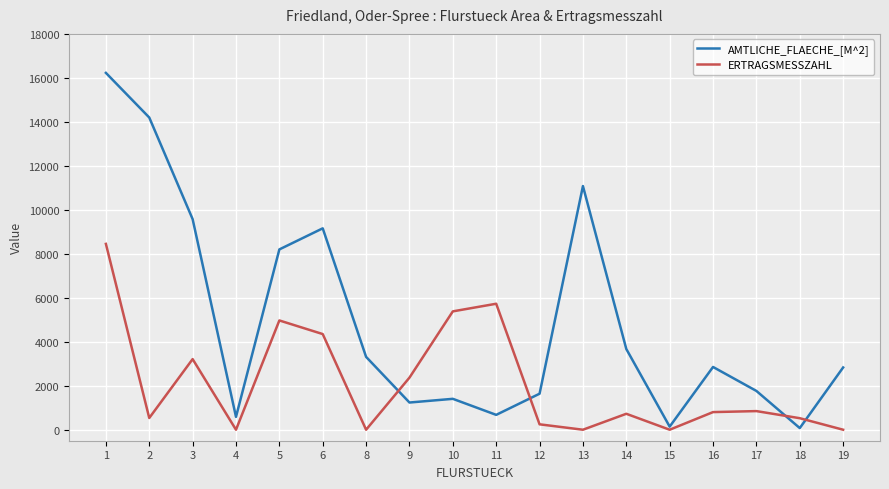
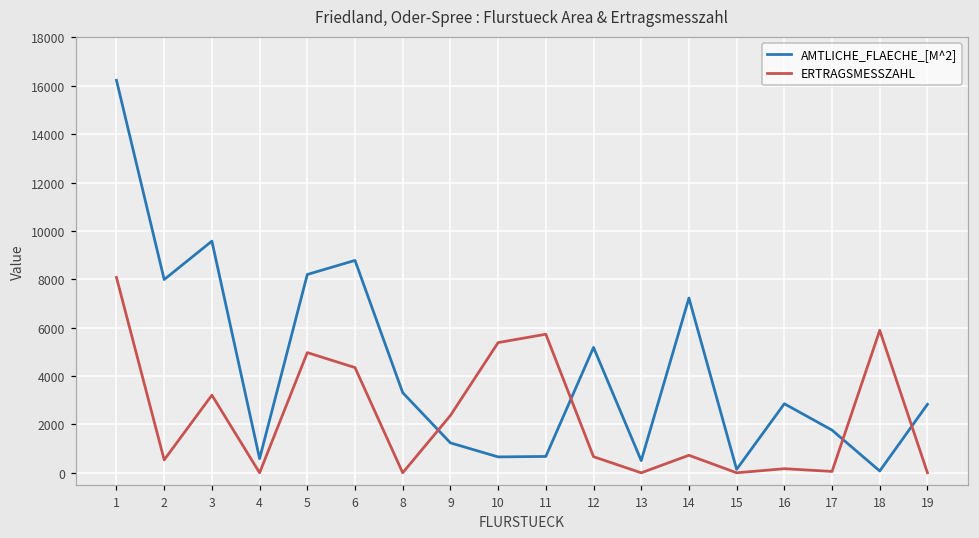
  {
    "AMTLICHE_FLAECHE_[M^2]": {
      "1": 16200,
-     "2": 14200,
+     "2": 8000,
      "3": 9600,
      "4": 600,
      "5": 8200,
-     "6": 9200,
+     "6": 8800,
      "8": 3300,
      "9": 1200,
-     "10": 1400,
+     "10": 700,
      "11": 700,
-     "12": 1600,
-     "13": 11100,
-     "14": 3700,
+     "12": 5200,
+     "13": 500,
+     "14": 7200,
      "15": 100,
      "16": 2900,
      "17": 1800,
      "18": 100,
      "19": 2800
    },
    "ERTRAGSMESSZAHL": {
-     "1": 8500,
+     "1": 8100,
      "2": 500,
      "3": 3200,
      "4": 0,
      "5": 5000,
      "6": 4400,
      "8": 0,
      "9": 2400,
      "10": 5400,
      "11": 5700,
-     "12": 200,
+     "12": 700,
      "13": 0,
      "14": 700,
      "15": 0,
-     "16": 800,
-     "17": 800,
-     "18": 500,
+     "16": 200,
+     "17": 100,
+     "18": 5900,
      "19": 0
    }
  }
